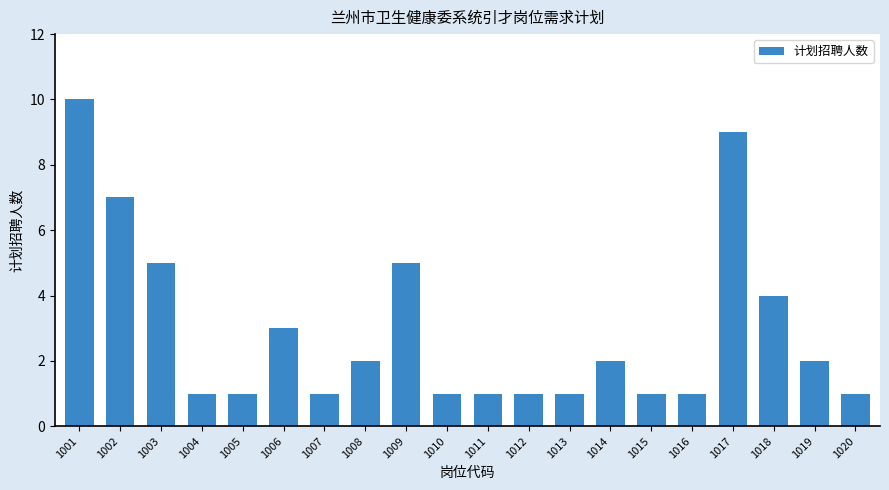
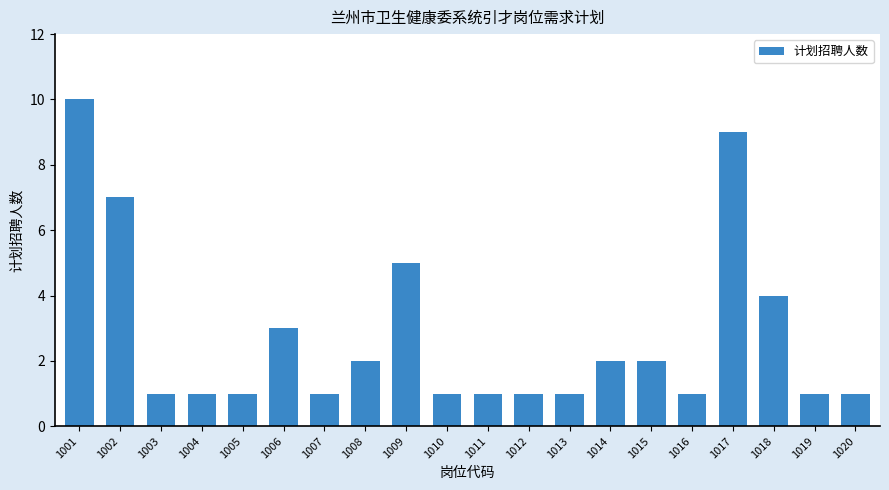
  {
    "1001": 10,
    "1002": 7,
-   "1003": 5,
+   "1003": 1,
    "1004": 1,
    "1005": 1,
    "1006": 3,
    "1007": 1,
    "1008": 2,
    "1009": 5,
    "1010": 1,
    "1011": 1,
    "1012": 1,
    "1013": 1,
    "1014": 2,
-   "1015": 1,
+   "1015": 2,
    "1016": 1,
    "1017": 9,
    "1018": 4,
-   "1019": 2,
+   "1019": 1,
    "1020": 1
  }
